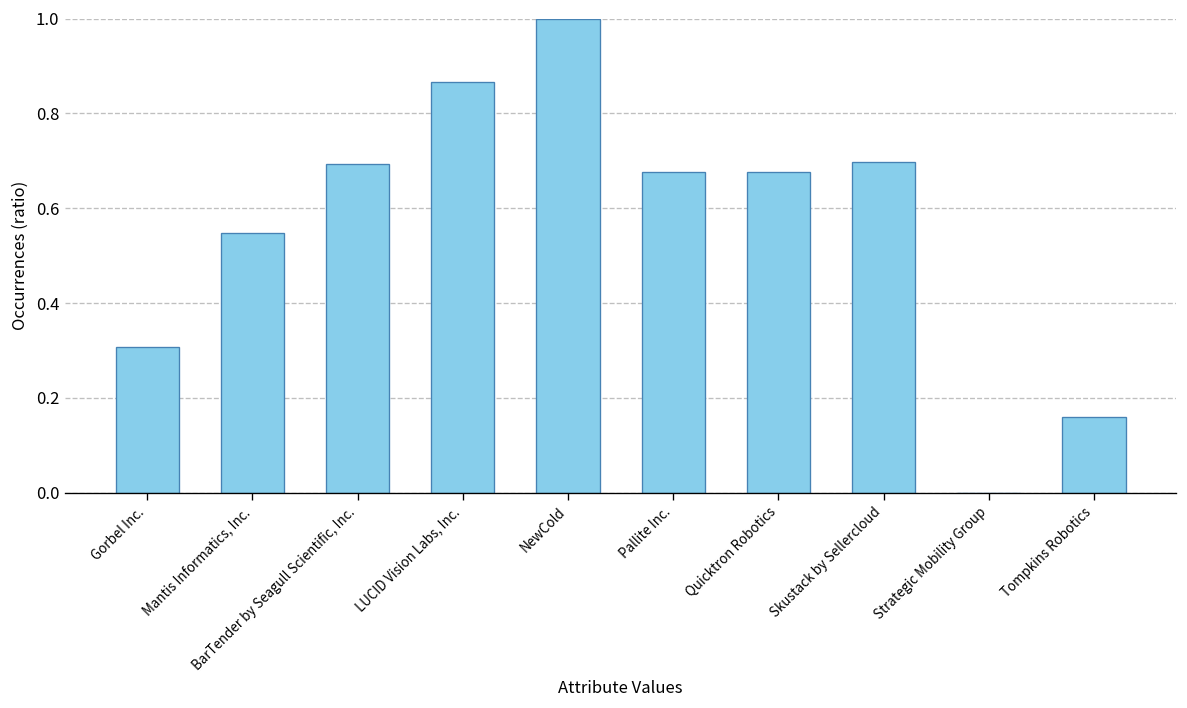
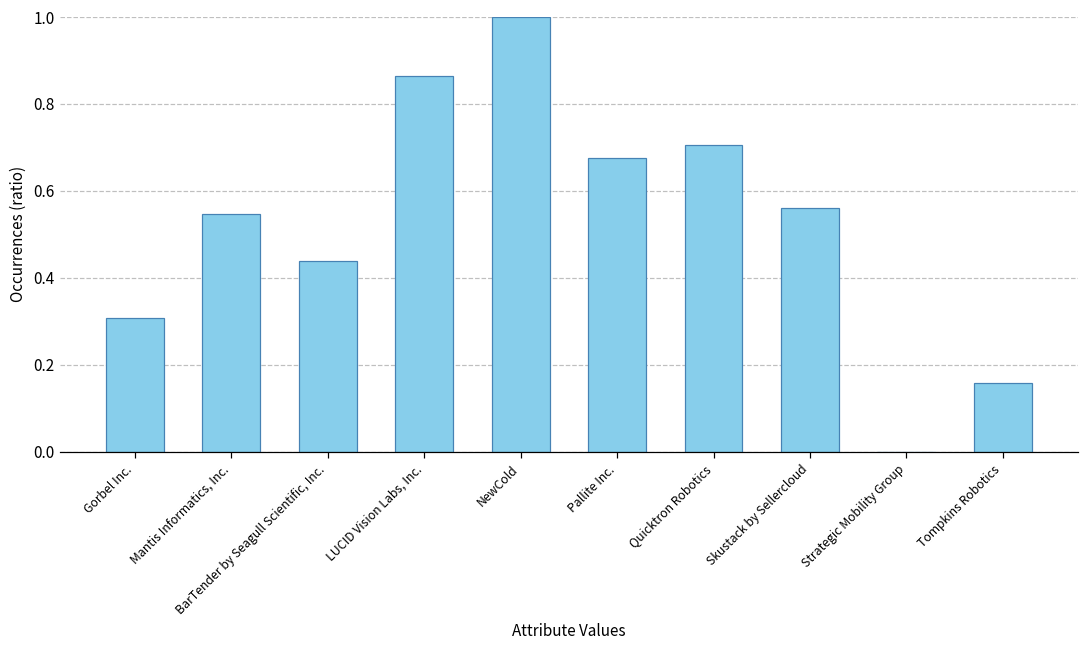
  {
    "Gorbel Inc.": 0.31,
    "Mantis Informatics, Inc.": 0.55,
-   "BarTender by Seagull Scientific, Inc.": 0.69,
+   "BarTender by Seagull Scientific, Inc.": 0.44,
    "LUCID Vision Labs, Inc.": 0.87,
    "NewCold": 1.00,
    "Pallite Inc.": 0.68,
-   "Quicktron Robotics": 0.68,
-   "Skustack by Sellercloud": 0.70,
+   "Quicktron Robotics": 0.70,
+   "Skustack by Sellercloud": 0.56,
    "Strategic Mobility Group": 0.00,
    "Tompkins Robotics": 0.16
  }
